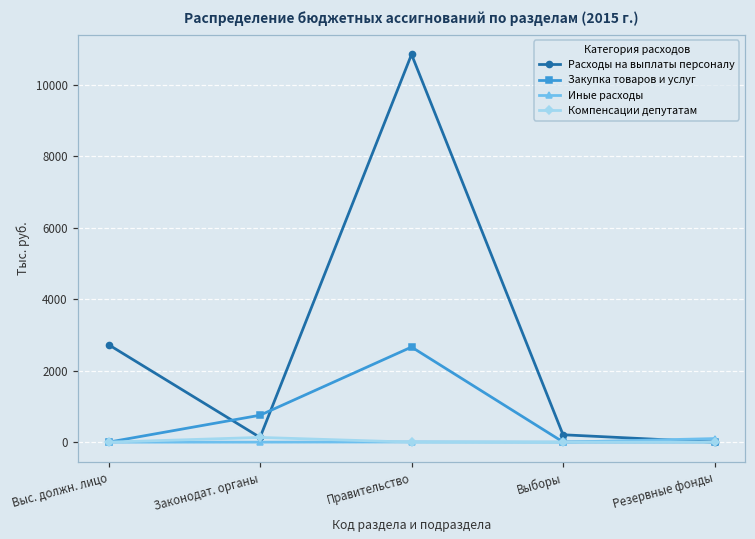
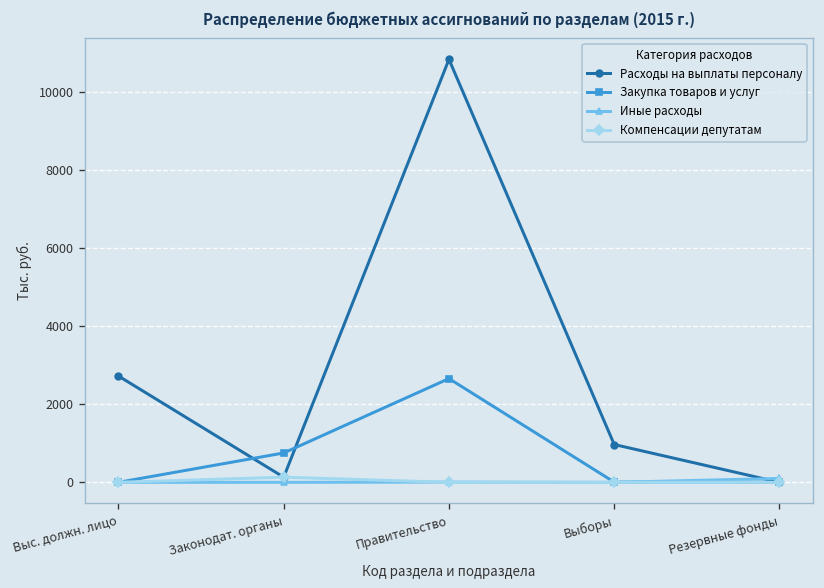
  {
    "Расходы на выплаты персоналу": {
      "Выс. должн. лицо": 2700,
      "Правительство": 10800,
-     "Выборы": 200
+     "Выборы": 1000
    },
    "Закупка товаров и услуг": {
      "Законодат. органы": 800,
      "Правительство": 2700
    }
  }
